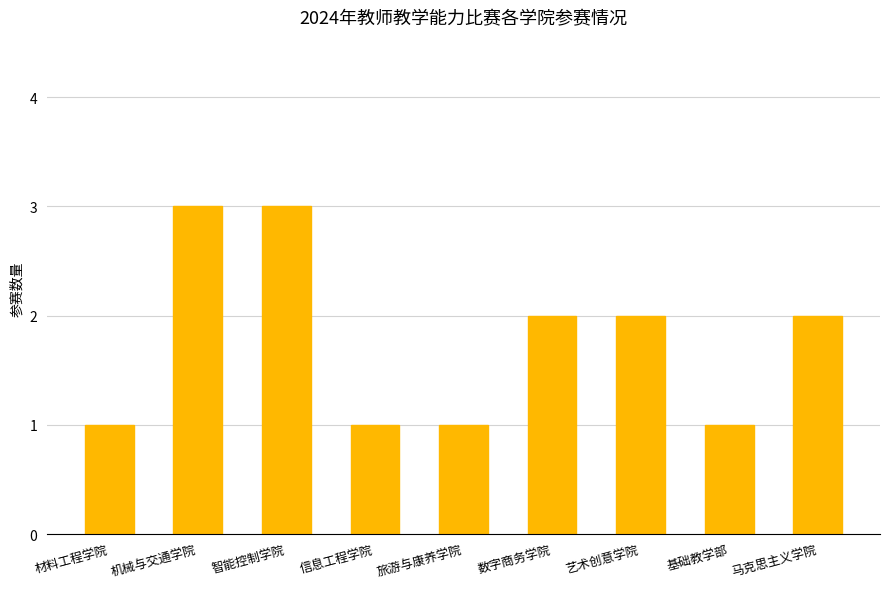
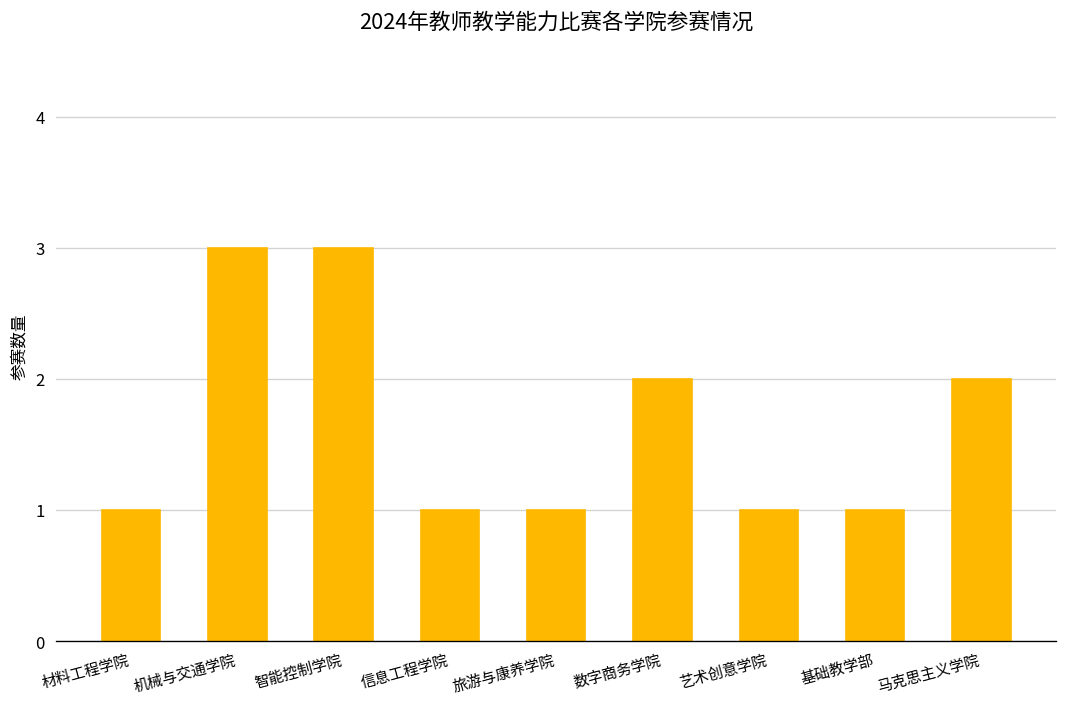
  {
    "材料工程学院": 1,
    "机械与交通学院": 3,
    "智能控制学院": 3,
    "信息工程学院": 1,
    "旅游与康养学院": 1,
    "数字商务学院": 2,
-   "艺术创意学院": 2,
+   "艺术创意学院": 1,
    "基础教学部": 1,
    "马克思主义学院": 2
  }
